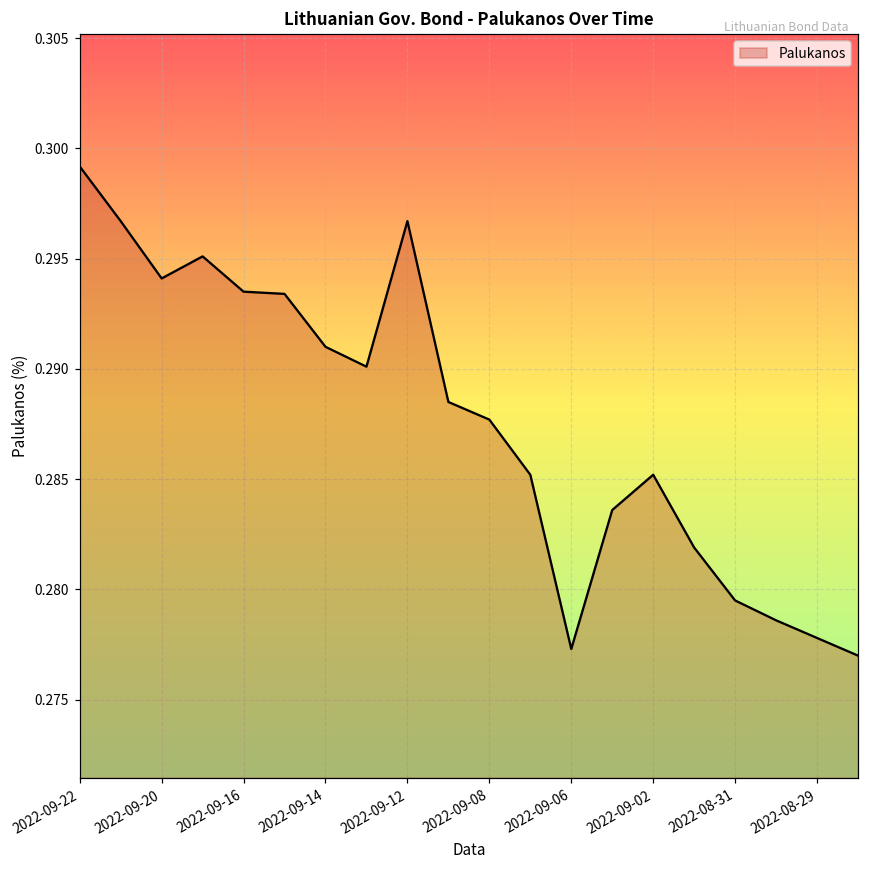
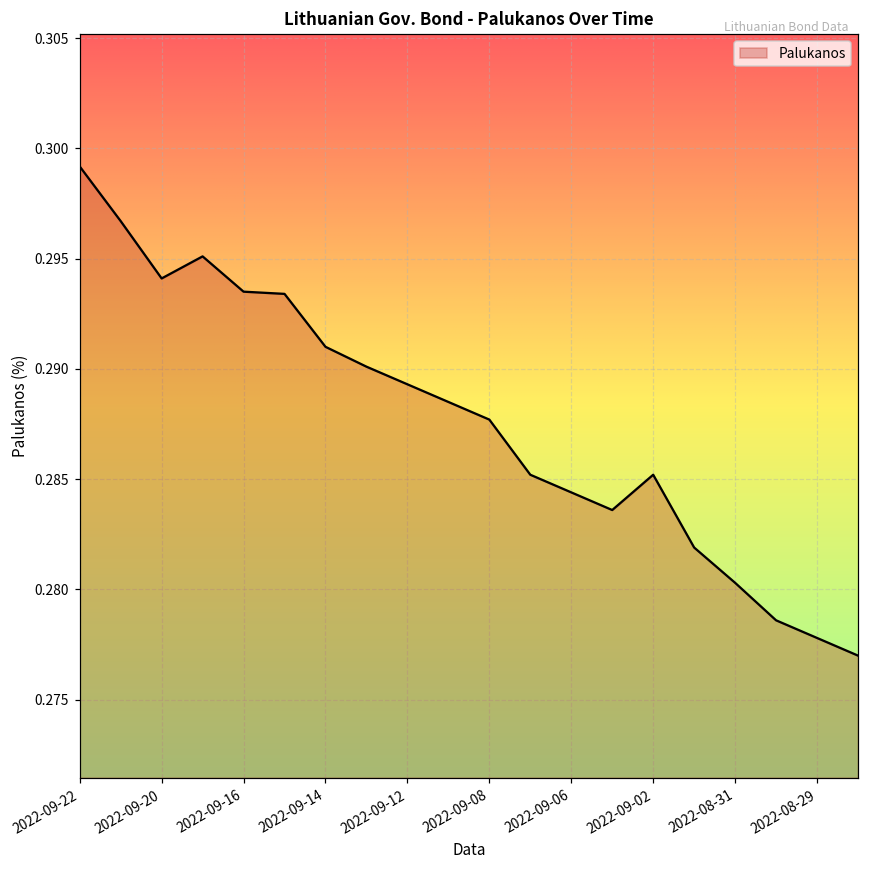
  {
    "2022-09-22": 0.2992,
    "2022-09-20": 0.2941,
    "2022-09-16": 0.2935,
    "2022-09-14": 0.2910,
-   "2022-09-12": 0.2967,
+   "2022-09-12": 0.2893,
    "2022-09-08": 0.2877,
-   "2022-09-06": 0.2773,
+   "2022-09-06": 0.2844,
    "2022-09-02": 0.2852,
-   "2022-08-31": 0.2795,
+   "2022-08-31": 0.2803,
    "2022-08-29": 0.2778
  }
